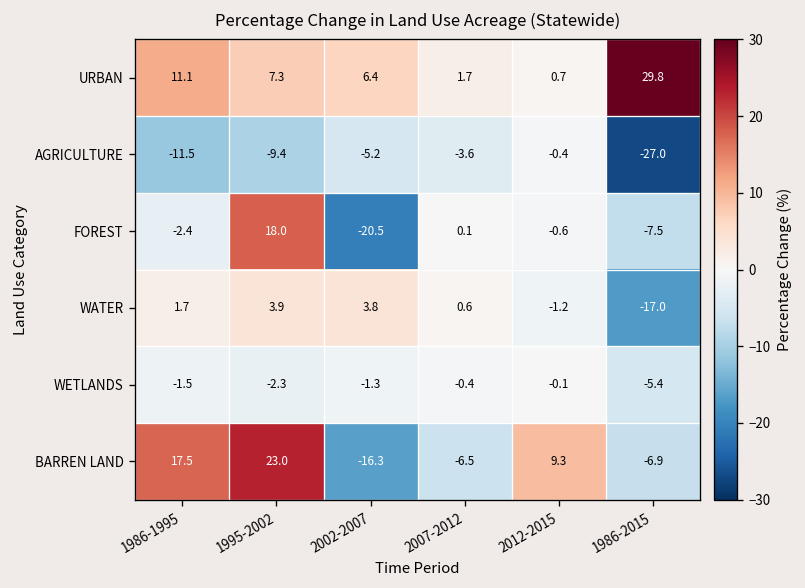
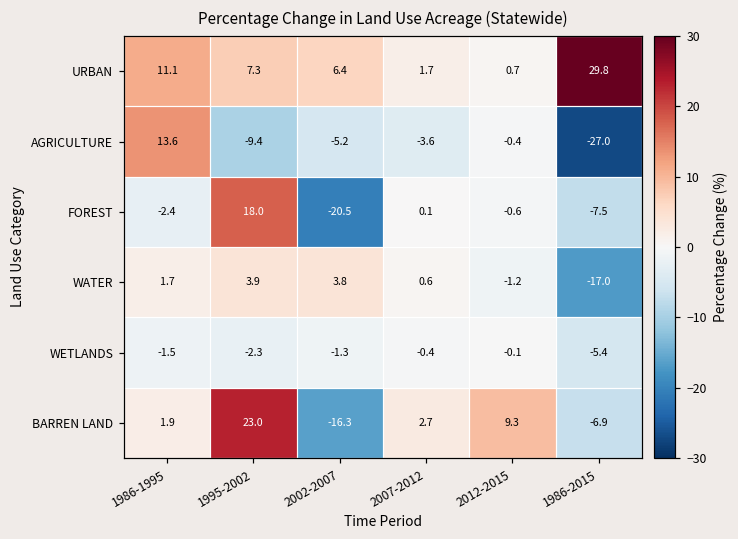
  {
    "URBAN": {
      "1986-1995": 11.1,
      "1995-2002": 7.3,
      "2002-2007": 6.4,
      "2007-2012": 1.7,
      "2012-2015": 0.7,
      "1986-2015": 29.8
    },
    "AGRICULTURE": {
-     "1986-1995": -11.5,
+     "1986-1995": 13.6,
      "1995-2002": -9.4,
      "2002-2007": -5.2,
      "2007-2012": -3.6,
      "2012-2015": -0.4,
      "1986-2015": -27.0
    },
    "FOREST": {
      "1986-1995": -2.4,
      "1995-2002": 18.0,
      "2002-2007": -20.5,
      "2007-2012": 0.1,
      "2012-2015": -0.6,
      "1986-2015": -7.5
    },
    "WATER": {
      "1986-1995": 1.7,
      "1995-2002": 3.9,
      "2002-2007": 3.8,
      "2007-2012": 0.6,
      "2012-2015": -1.2,
      "1986-2015": -17.0
    },
    "WETLANDS": {
      "1986-1995": -1.5,
      "1995-2002": -2.3,
      "2002-2007": -1.3,
      "2007-2012": -0.4,
      "2012-2015": -0.1,
      "1986-2015": -5.4
    },
    "BARREN LAND": {
-     "1986-1995": 17.5,
+     "1986-1995": 1.9,
      "1995-2002": 23.0,
      "2002-2007": -16.3,
-     "2007-2012": -6.5,
+     "2007-2012": 2.7,
      "2012-2015": 9.3,
      "1986-2015": -6.9
    }
  }
